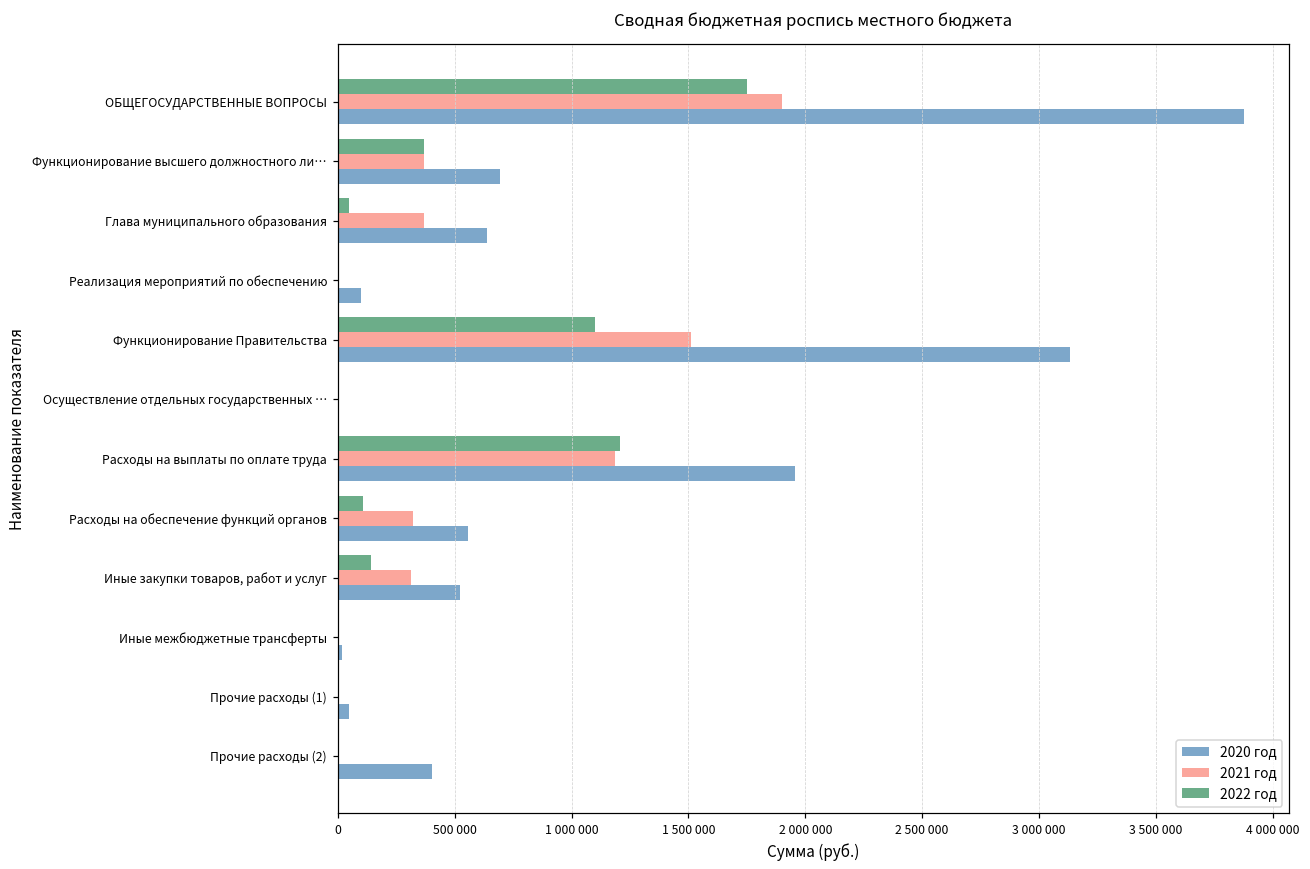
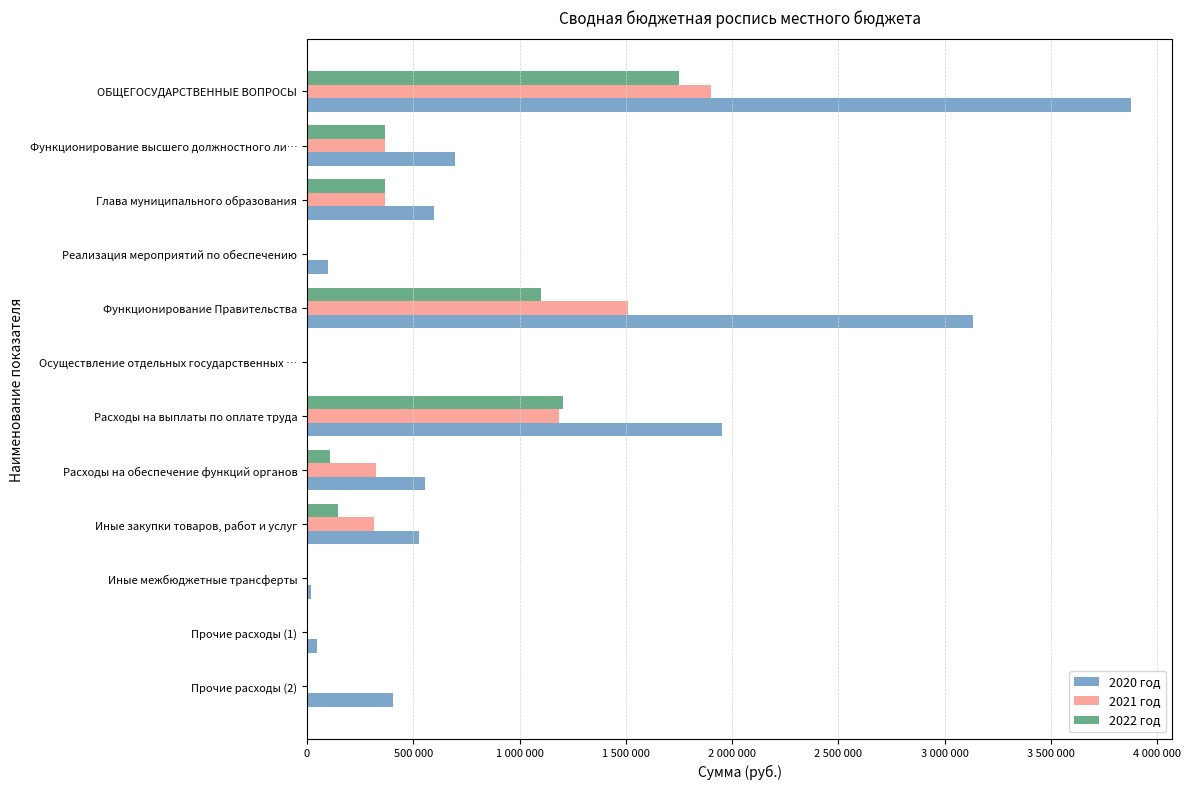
  {
    "2020 год": {
      "ОБЩЕГОСУДАРСТВЕННЫЕ ВОПРОСЫ": 3880000,
      "Функционирование высшего должностного ли…": 700000,
-     "Глава муниципального образования": 640000,
+     "Глава муниципального образования": 600000,
      "Реализация мероприятий по обеспечению": 100000,
      "Функционирование Правительства": 3130000,
      "Расходы на выплаты по оплате труда": 1950000,
      "Расходы на обеспечение функций органов": 560000,
      "Иные закупки товаров, работ и услуг": 530000,
      "Иные межбюджетные трансферты": 20000,
      "Прочие расходы (1)": 50000,
      "Прочие расходы (2)": 400000
    },
    "2021 год": {
      "ОБЩЕГОСУДАРСТВЕННЫЕ ВОПРОСЫ": 1900000,
      "Функционирование высшего должностного ли…": 370000,
      "Глава муниципального образования": 370000,
      "Реализация мероприятий по обеспечению": 0,
      "Функционирование Правительства": 1510000,
      "Расходы на выплаты по оплате труда": 1190000,
      "Расходы на обеспечение функций органов": 320000,
      "Иные закупки товаров, работ и услуг": 310000,
      "Иные межбюджетные трансферты": 0,
      "Прочие расходы (1)": 0,
      "Прочие расходы (2)": 0
    },
    "2022 год": {
      "ОБЩЕГОСУДАРСТВЕННЫЕ ВОПРОСЫ": 1750000,
      "Функционирование высшего должностного ли…": 370000,
-     "Глава муниципального образования": 50000,
+     "Глава муниципального образования": 370000,
      "Реализация мероприятий по обеспечению": 0,
      "Функционирование Правительства": 1100000,
      "Расходы на выплаты по оплате труда": 1210000,
      "Расходы на обеспечение функций органов": 110000,
      "Иные закупки товаров, работ и услуг": 140000,
      "Иные межбюджетные трансферты": 0,
      "Прочие расходы (1)": 0,
      "Прочие расходы (2)": 0
    }
  }
